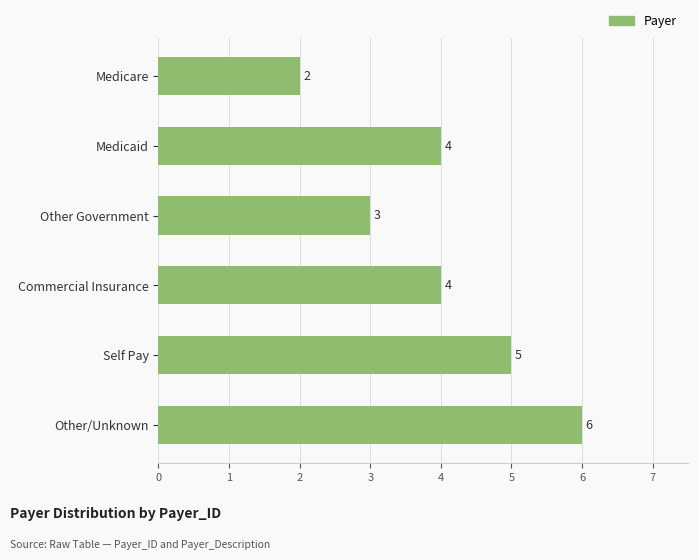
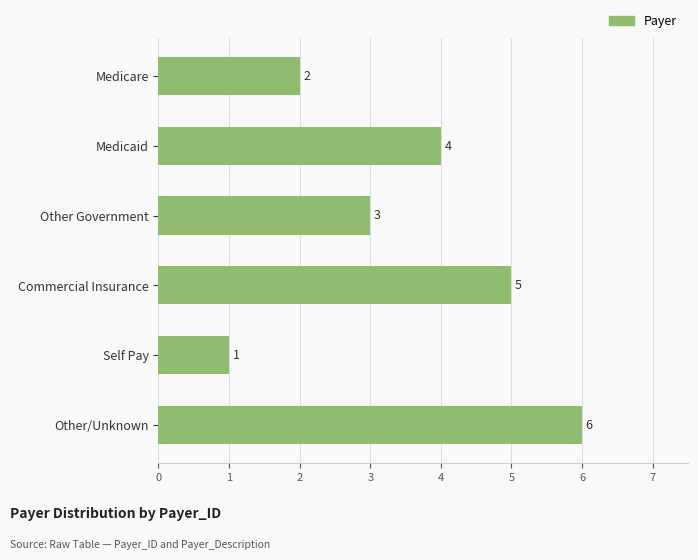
  {
    "Medicare": 2,
    "Medicaid": 4,
    "Other Government": 3,
-   "Commercial Insurance": 4,
-   "Self Pay": 5,
+   "Commercial Insurance": 5,
+   "Self Pay": 1,
    "Other/Unknown": 6
  }
